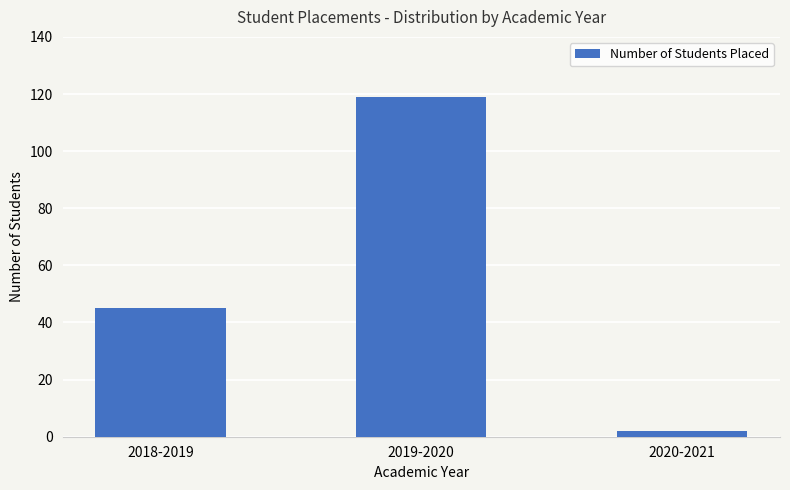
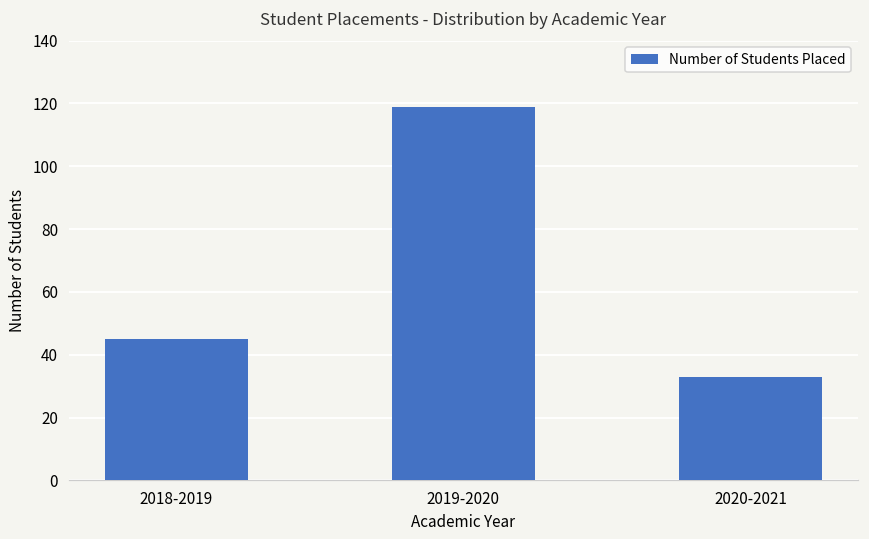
  {
    "2018-2019": 45,
    "2019-2020": 119,
-   "2020-2021": 2
+   "2020-2021": 33
  }
